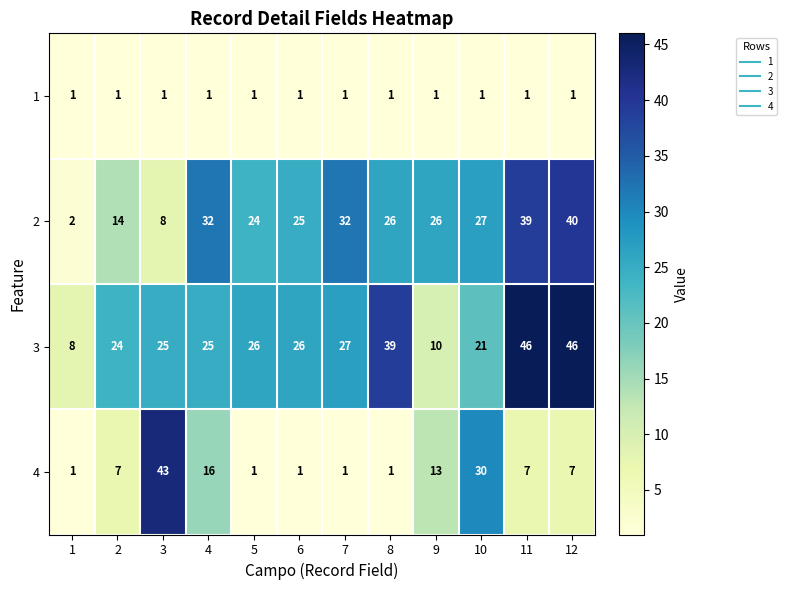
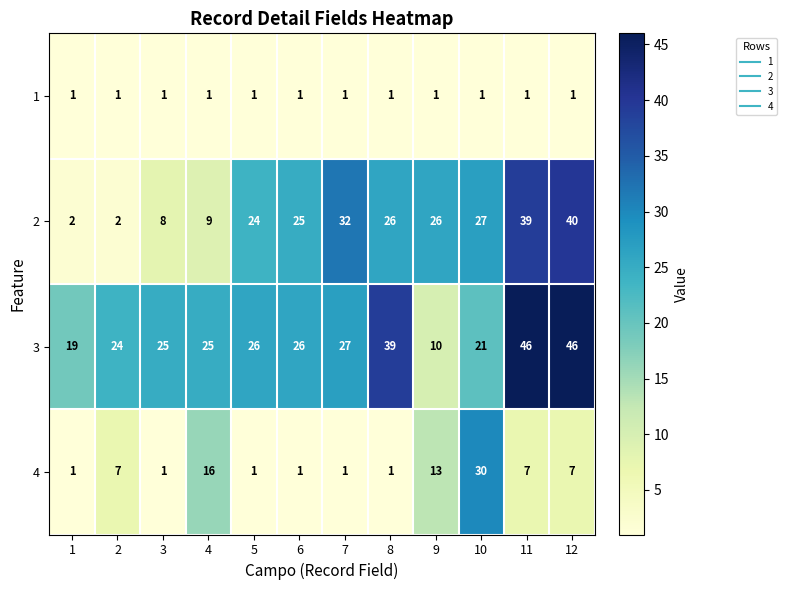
  {
    "1": {
      "1": 1,
      "2": 1,
      "3": 1,
      "4": 1,
      "5": 1,
      "6": 1,
      "7": 1,
      "8": 1,
      "9": 1,
      "10": 1,
      "11": 1,
      "12": 1
    },
    "2": {
      "1": 2,
-     "2": 14,
+     "2": 2,
      "3": 8,
-     "4": 32,
+     "4": 9,
      "5": 24,
      "6": 25,
      "7": 32,
      "8": 26,
      "9": 26,
      "10": 27,
      "11": 39,
      "12": 40
    },
    "3": {
-     "1": 8,
+     "1": 19,
      "2": 24,
      "3": 25,
      "4": 25,
      "5": 26,
      "6": 26,
      "7": 27,
      "8": 39,
      "9": 10,
      "10": 21,
      "11": 46,
      "12": 46
    },
    "4": {
      "1": 1,
      "2": 7,
-     "3": 43,
+     "3": 1,
      "4": 16,
      "5": 1,
      "6": 1,
      "7": 1,
      "8": 1,
      "9": 13,
      "10": 30,
      "11": 7,
      "12": 7
    }
  }
